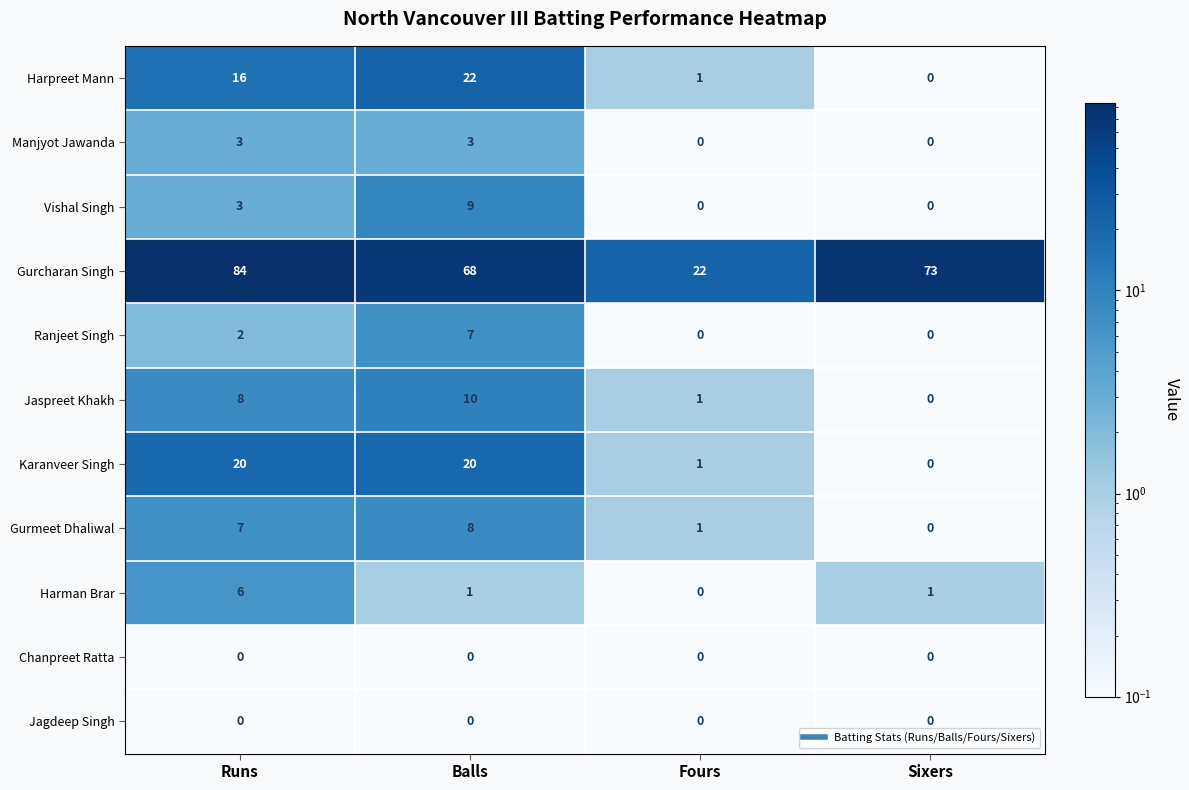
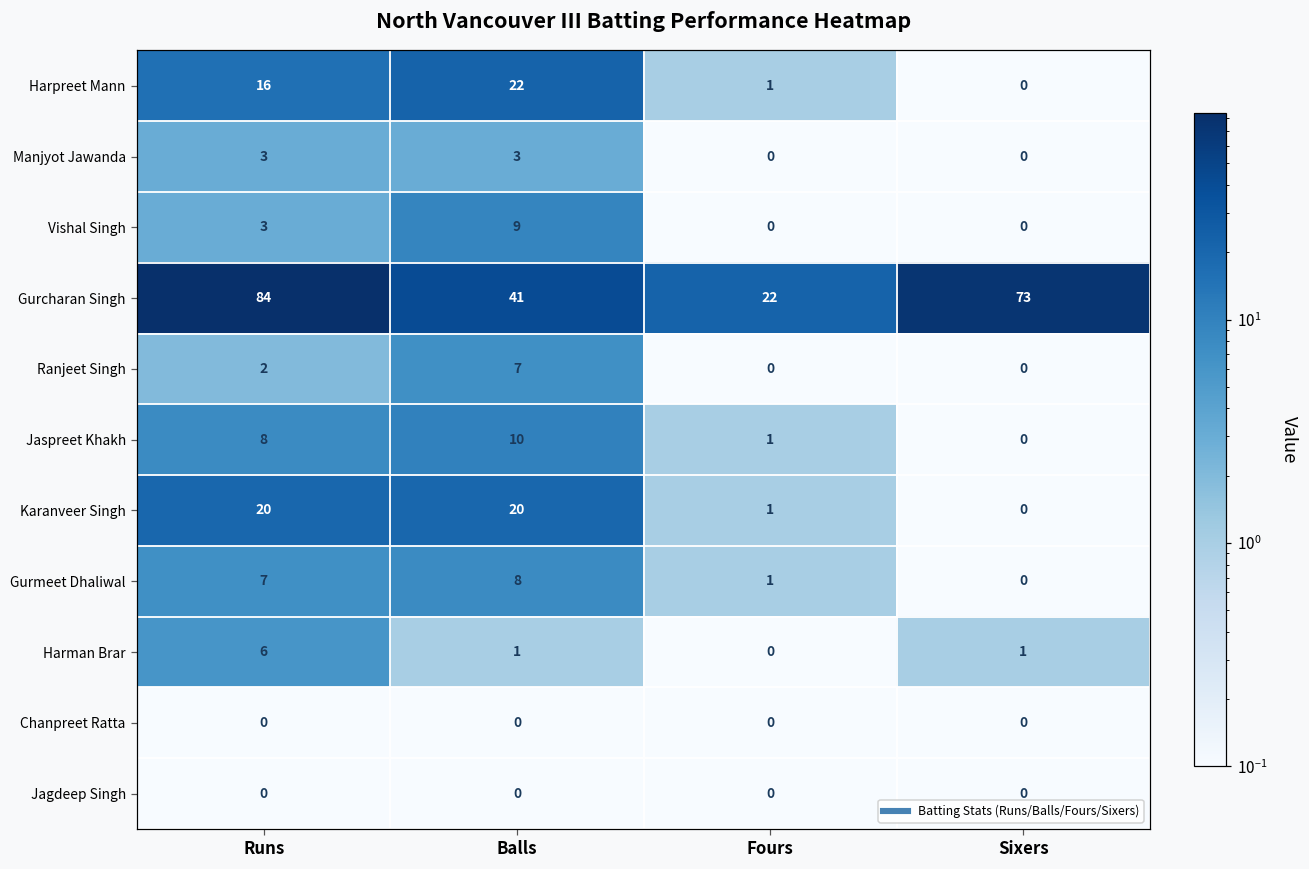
  {
    "Harpreet Mann": {
      "Runs": 16,
      "Balls": 22,
      "Fours": 1,
      "Sixers": 0
    },
    "Manjyot Jawanda": {
      "Runs": 3,
      "Balls": 3,
      "Fours": 0,
      "Sixers": 0
    },
    "Vishal Singh": {
      "Runs": 3,
      "Balls": 9,
      "Fours": 0,
      "Sixers": 0
    },
    "Gurcharan Singh": {
      "Runs": 84,
-     "Balls": 68,
+     "Balls": 41,
      "Fours": 22,
      "Sixers": 73
    },
    "Ranjeet Singh": {
      "Runs": 2,
      "Balls": 7,
      "Fours": 0,
      "Sixers": 0
    },
    "Jaspreet Khakh": {
      "Runs": 8,
      "Balls": 10,
      "Fours": 1,
      "Sixers": 0
    },
    "Karanveer Singh": {
      "Runs": 20,
      "Balls": 20,
      "Fours": 1,
      "Sixers": 0
    },
    "Gurmeet Dhaliwal": {
      "Runs": 7,
      "Balls": 8,
      "Fours": 1,
      "Sixers": 0
    },
    "Harman Brar": {
      "Runs": 6,
      "Balls": 1,
      "Fours": 0,
      "Sixers": 1
    },
    "Chanpreet Ratta": {
      "Runs": 0,
      "Balls": 0,
      "Fours": 0,
      "Sixers": 0
    },
    "Jagdeep Singh": {
      "Runs": 0,
      "Balls": 0,
      "Fours": 0
    }
  }
